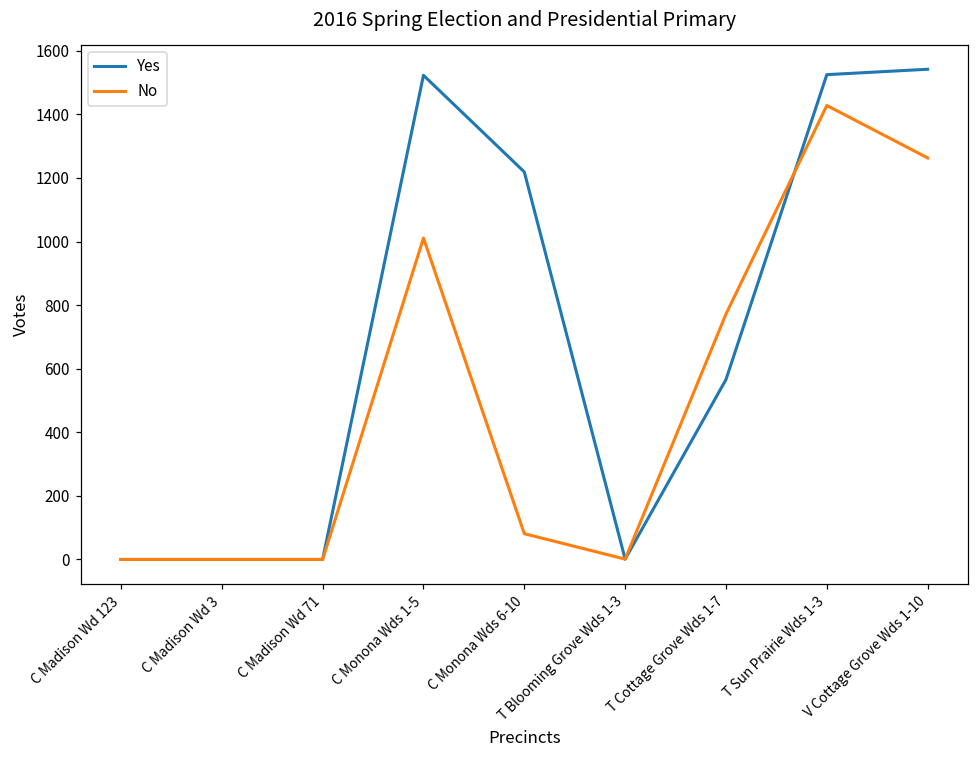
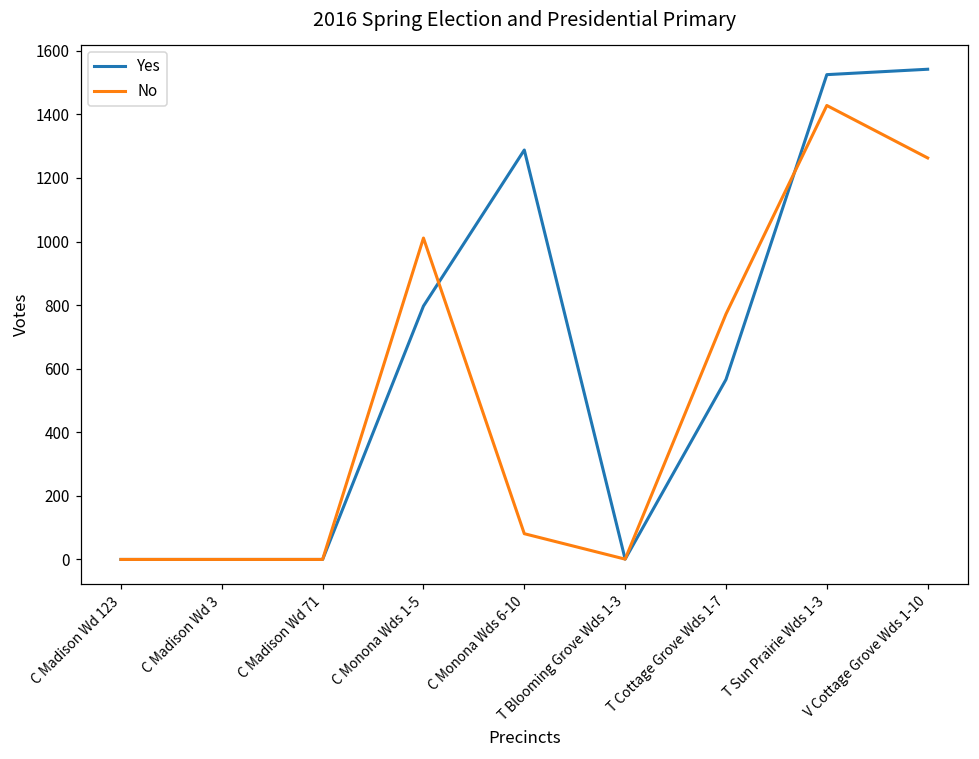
  {
    "Yes": {
-     "C Monona Wds 1-5": 1520,
-     "C Monona Wds 6-10": 1220,
+     "C Monona Wds 1-5": 800,
+     "C Monona Wds 6-10": 1290,
      "T Cottage Grove Wds 1-7": 570,
      "T Sun Prairie Wds 1-3": 1530,
      "V Cottage Grove Wds 1-10": 1540
    },
    "No": {
      "C Monona Wds 1-5": 1010,
      "C Monona Wds 6-10": 80,
      "T Cottage Grove Wds 1-7": 770,
      "T Sun Prairie Wds 1-3": 1430,
      "V Cottage Grove Wds 1-10": 1260
    }
  }
